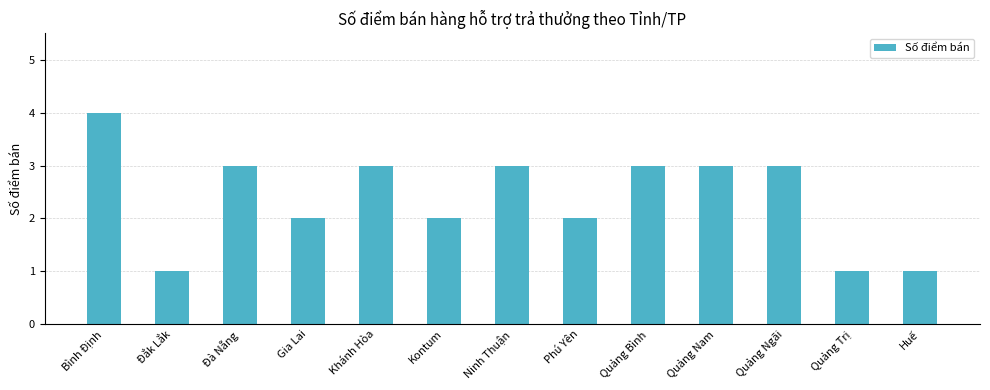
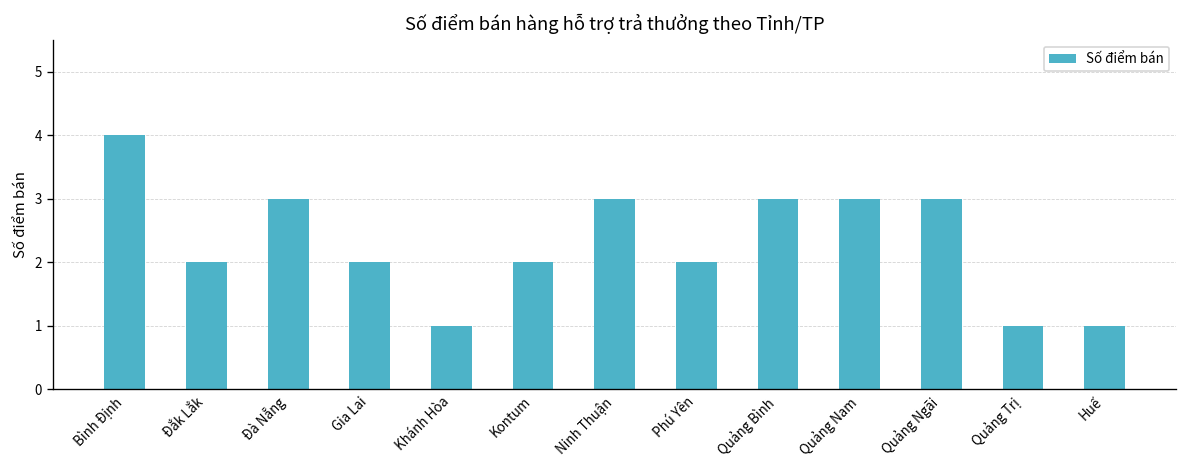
  {
    "Bình Định": 4,
-   "Đắk Lắk": 1,
+   "Đắk Lắk": 2,
    "Đà Nẵng": 3,
    "Gia Lai": 2,
-   "Khánh Hòa": 3,
+   "Khánh Hòa": 1,
    "Kontum": 2,
    "Ninh Thuận": 3,
    "Phú Yên": 2,
    "Quảng Bình": 3,
    "Quảng Nam": 3,
    "Quảng Ngãi": 3,
    "Quảng Trị": 1,
    "Huế": 1
  }
